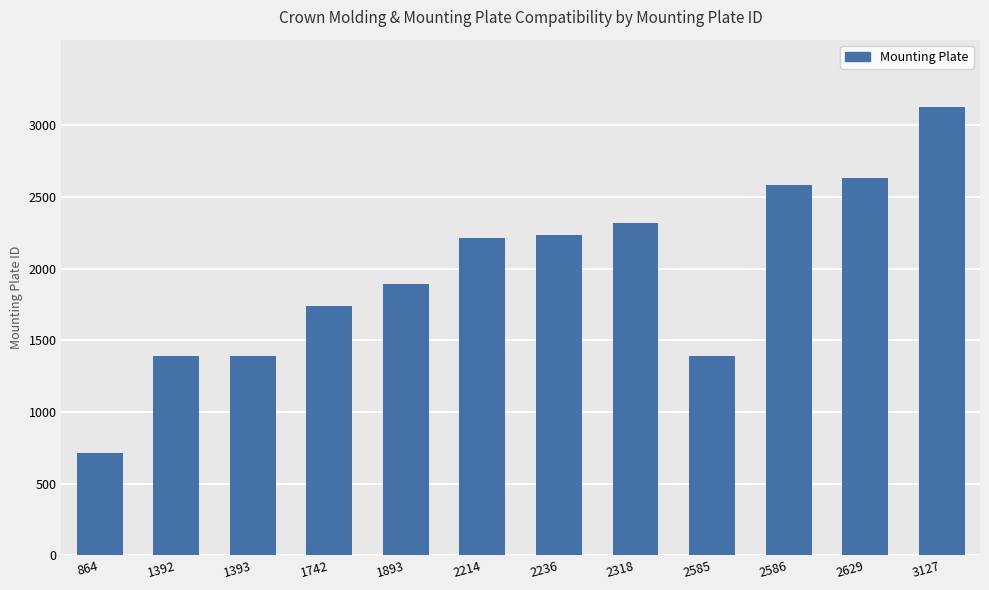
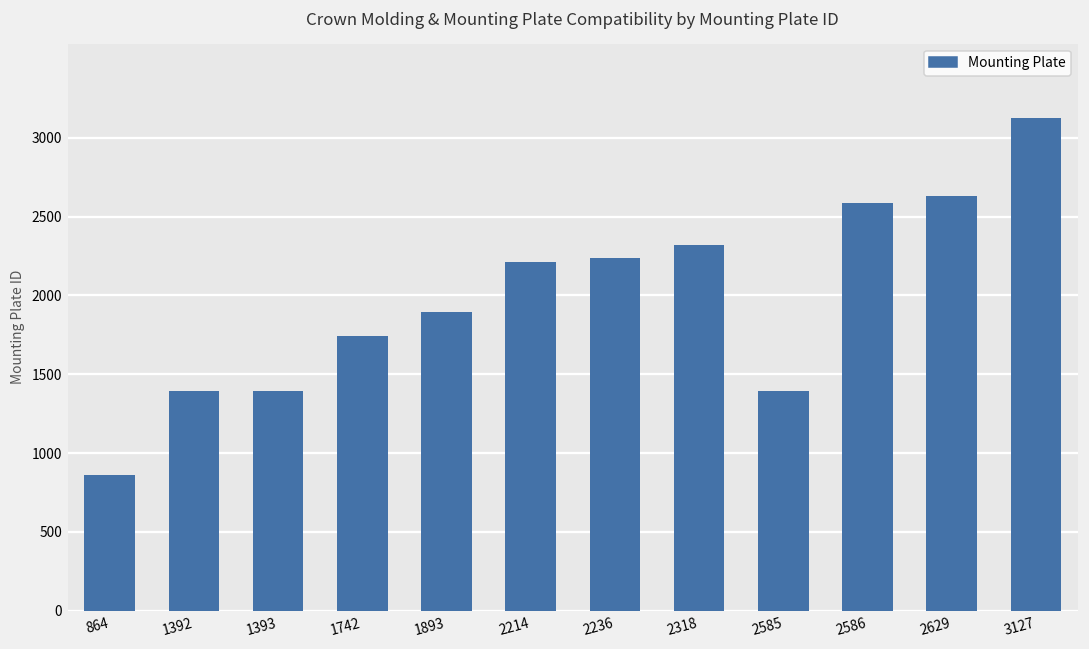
  {
-   "864": 710,
+   "864": 860,
    "1392": 1390,
    "1393": 1390,
    "1742": 1740,
    "1893": 1890,
    "2214": 2210,
    "2236": 2240,
    "2318": 2320,
    "2585": 1390,
    "2586": 2590,
    "2629": 2630,
    "3127": 3130
  }
